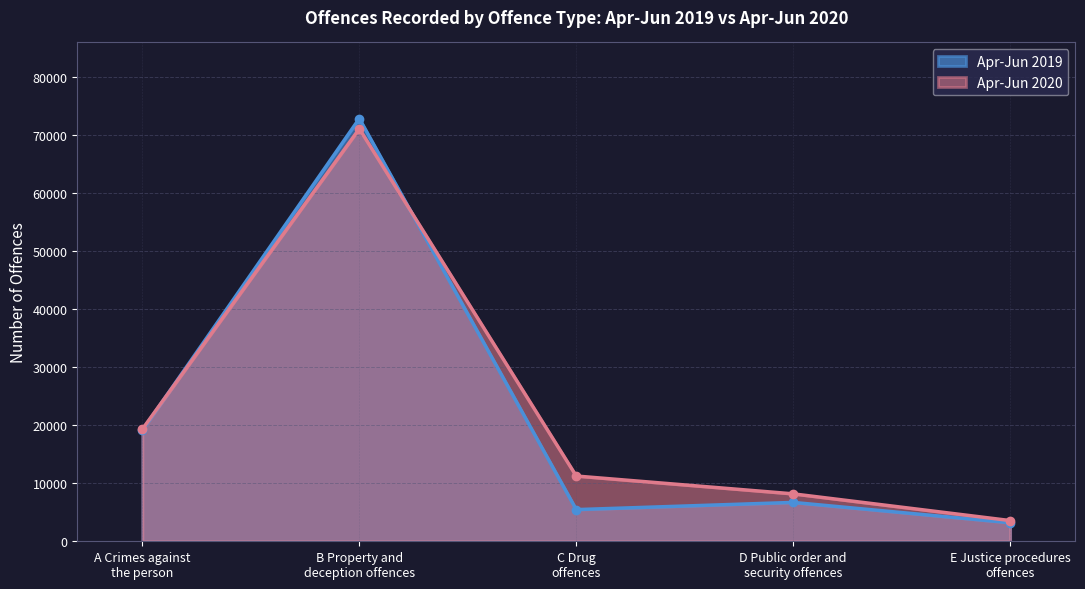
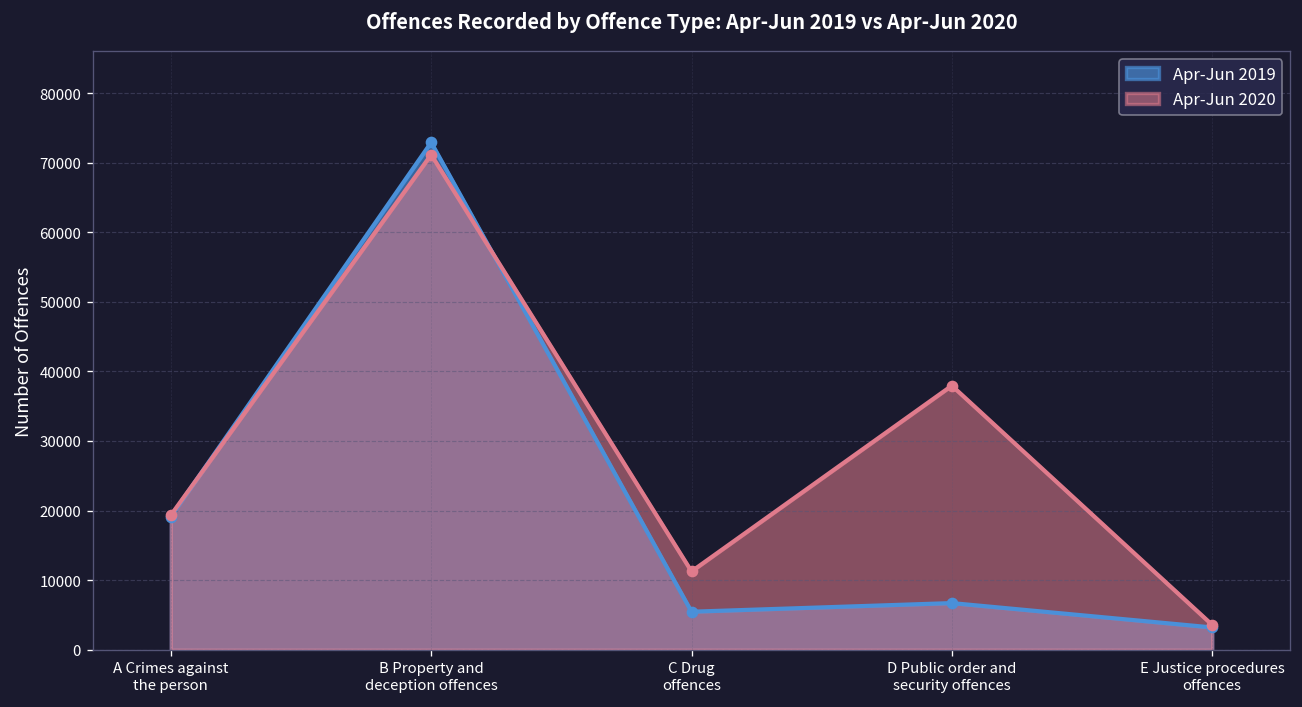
  {
    "Apr-Jun 2019": {
      "B Property and deception offences": 73000,
      "C Drug offences": 5000,
      "D Public order and security offences": 7000
    },
    "Apr-Jun 2020": {
      "B Property and deception offences": 71000,
      "C Drug offences": 11000,
-     "D Public order and security offences": 8000
+     "D Public order and security offences": 38000
    }
  }
